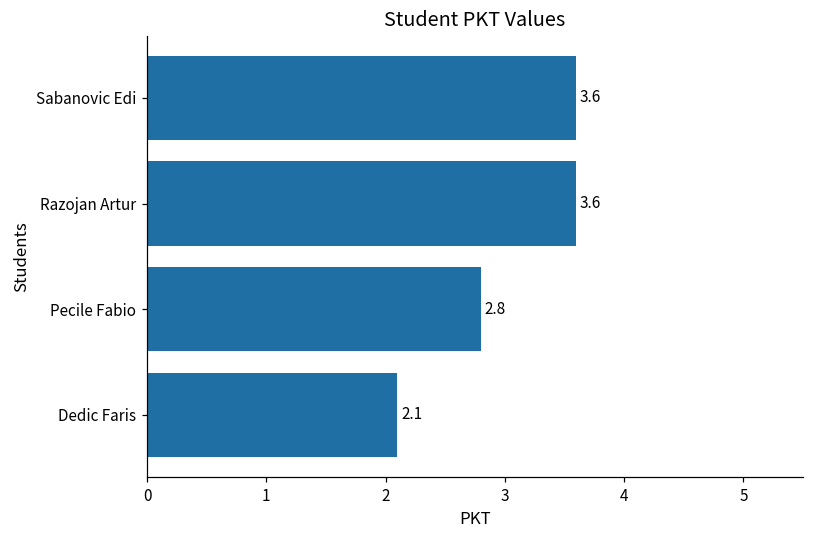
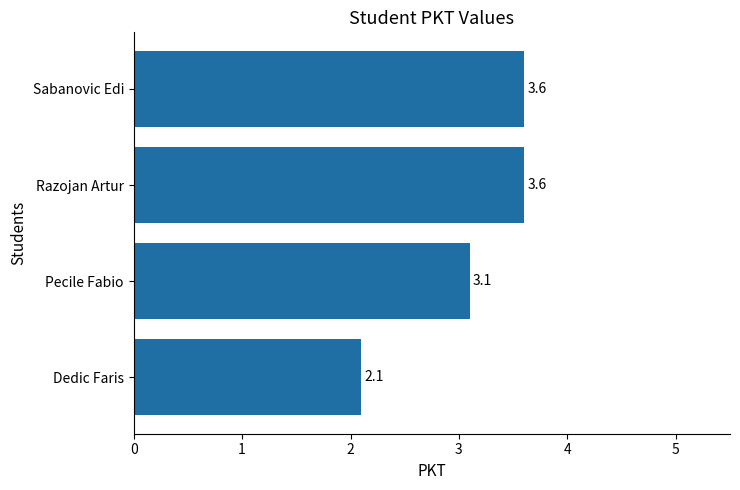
  {
    "Sabanovic Edi": 3.6,
    "Razojan Artur": 3.6,
-   "Pecile Fabio": 2.8,
+   "Pecile Fabio": 3.1,
    "Dedic Faris": 2.1
  }
